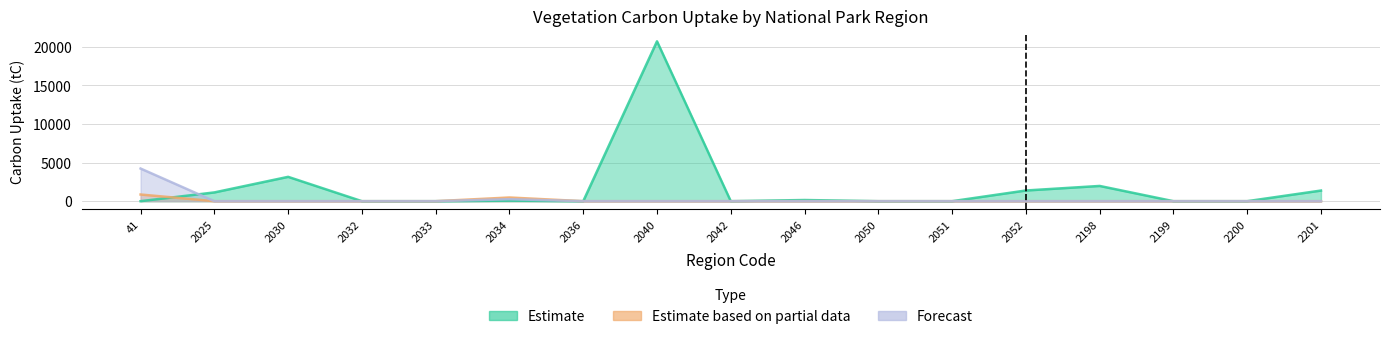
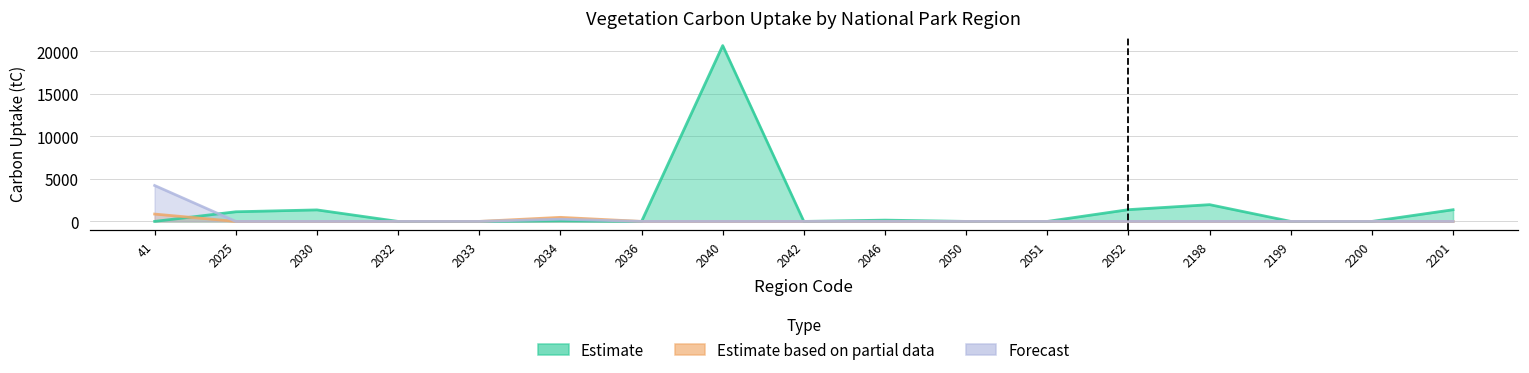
  {
    "Estimate": {
      "41": 0,
      "2025": 1000,
-     "2030": 3000,
+     "2030": 1000,
      "2040": 21000,
      "2052": 1000,
      "2198": 2000,
      "2201": 1000
    },
    "Estimate based on partial data": {
      "41": 1000
    },
    "Forecast": {
      "41": 4000
    }
  }
